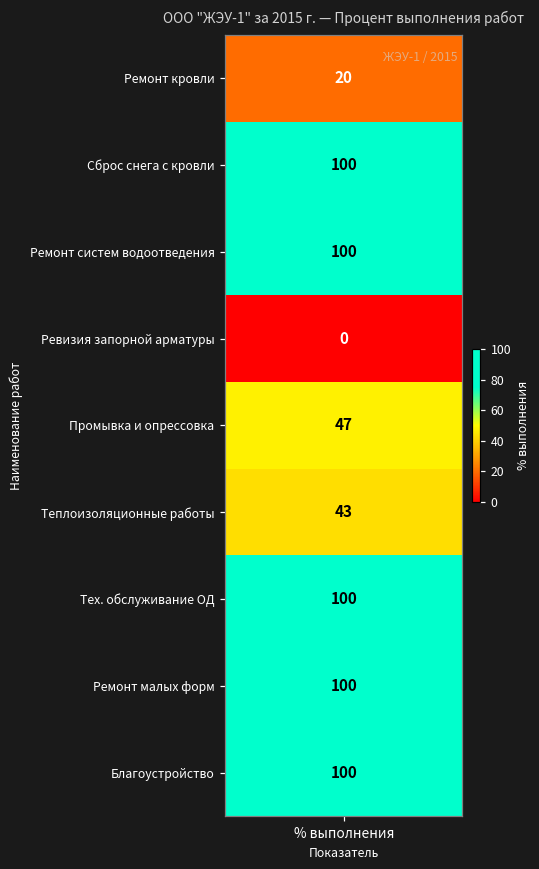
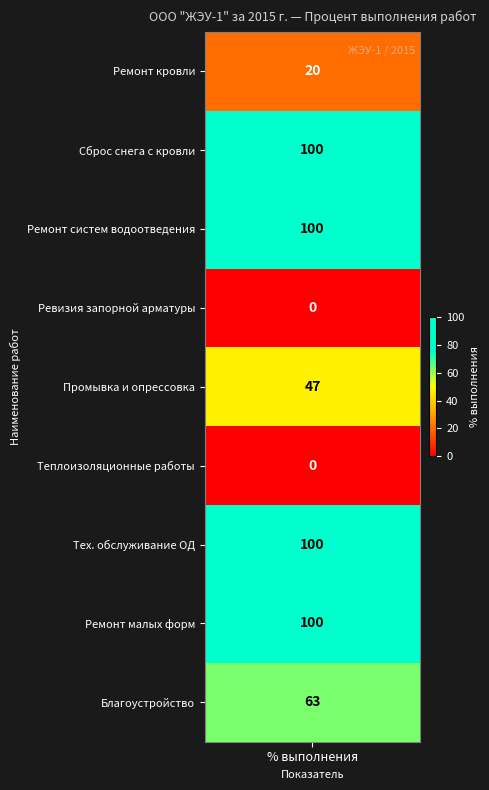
  {
    "Сброс снега с кровли": {
      "% выполнения": 100
    },
    "Ремонт систем водоотведения": {
      "% выполнения": 100
    },
    "Ревизия запорной арматуры": {
      "% выполнения": 0
    },
    "Промывка и опрессовка": {
      "% выполнения": 47
    },
    "Теплоизоляционные работы": {
-     "% выполнения": 43
+     "% выполнения": 0
    },
    "Тех. обслуживание ОД": {
      "% выполнения": 100
    },
    "Ремонт малых форм": {
      "% выполнения": 100
    },
    "Благоустройство": {
-     "% выполнения": 100
+     "% выполнения": 63
    }
  }
